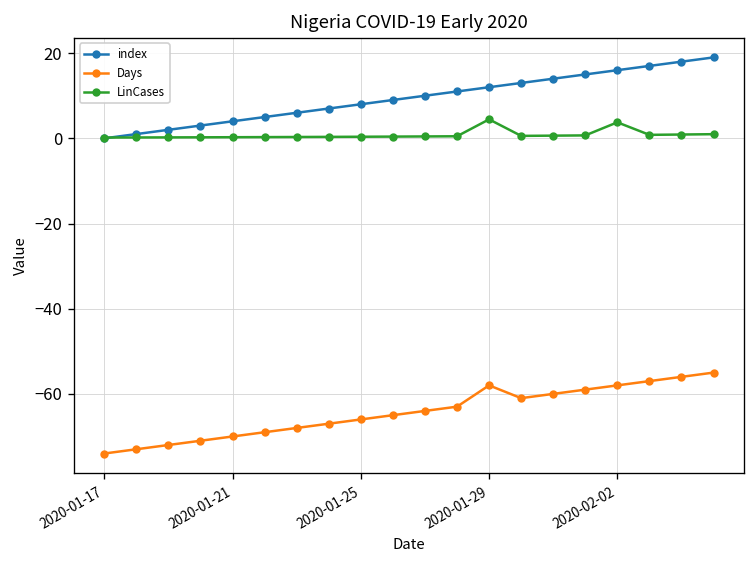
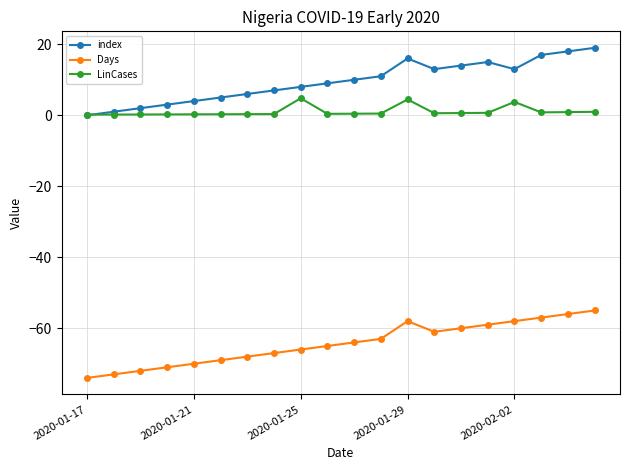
  {
    "index": {
      "2020-01-21": 4,
      "2020-01-25": 8,
-     "2020-01-29": 12,
-     "2020-02-02": 16
+     "2020-01-29": 16,
+     "2020-02-02": 13
    },
    "Days": {
      "2020-01-17": -74,
      "2020-01-21": -70,
      "2020-01-25": -66,
      "2020-01-29": -58,
      "2020-02-02": -58
    },
    "LinCases": {
      "2020-01-21": 0,
-     "2020-01-25": 0,
+     "2020-01-25": 5,
      "2020-01-29": 4,
      "2020-02-02": 4
    }
  }
